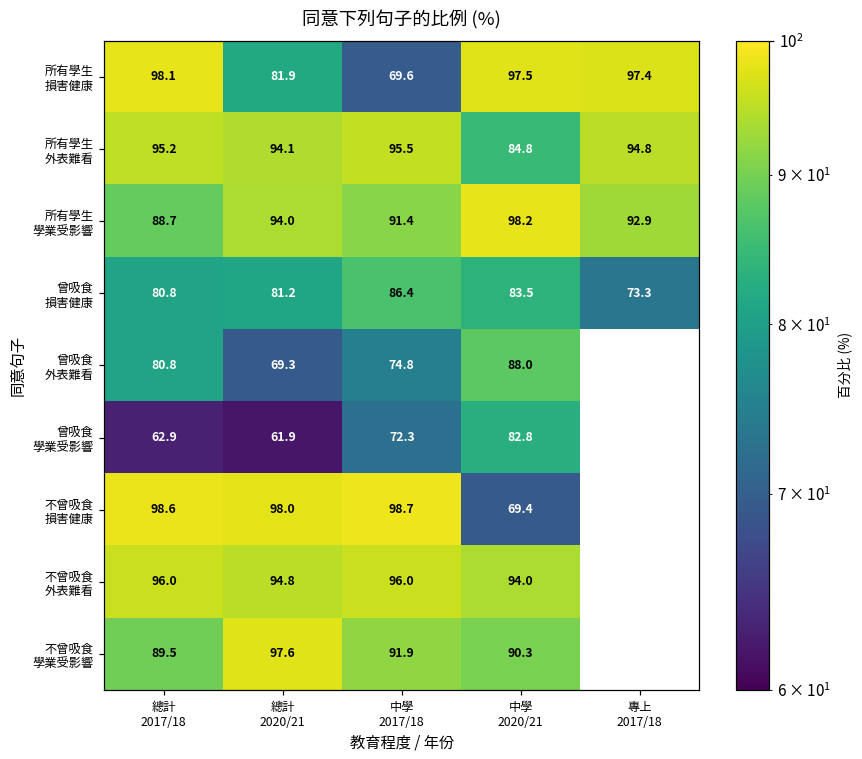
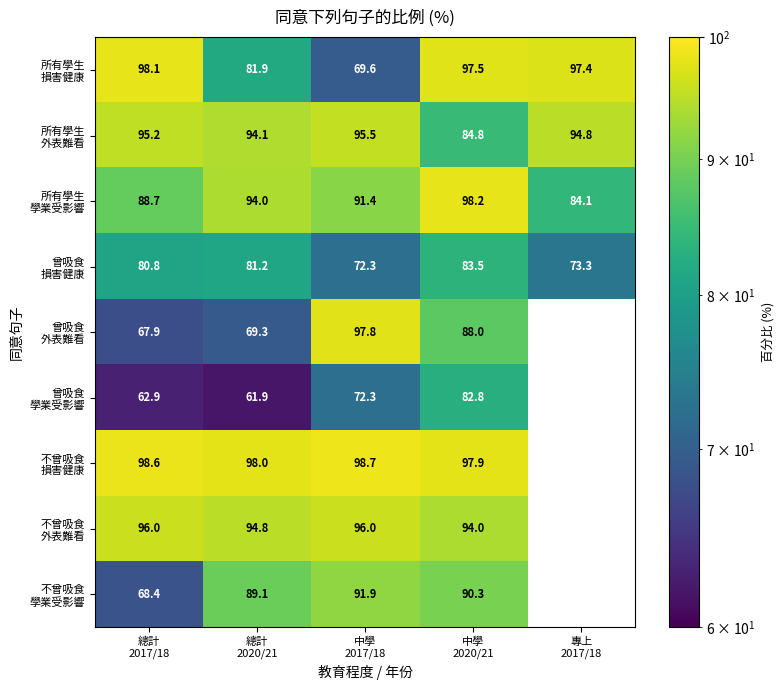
  {
    "所有學生 損害健康": {
      "總計 2017/18": 98.1,
      "總計 2020/21": 81.9,
      "中學 2017/18": 69.6,
      "中學 2020/21": 97.5,
      "專上 2017/18": 97.4
    },
    "所有學生 外表難看": {
      "總計 2017/18": 95.2,
      "總計 2020/21": 94.1,
      "中學 2017/18": 95.5,
      "中學 2020/21": 84.8,
      "專上 2017/18": 94.8
    },
    "所有學生 學業受影響": {
      "總計 2017/18": 88.7,
      "總計 2020/21": 94.0,
      "中學 2017/18": 91.4,
      "中學 2020/21": 98.2,
-     "專上 2017/18": 92.9
+     "專上 2017/18": 84.1
    },
    "曾吸食 損害健康": {
      "總計 2017/18": 80.8,
      "總計 2020/21": 81.2,
-     "中學 2017/18": 86.4,
+     "中學 2017/18": 72.3,
      "中學 2020/21": 83.5,
      "專上 2017/18": 73.3
    },
    "曾吸食 外表難看": {
-     "總計 2017/18": 80.8,
+     "總計 2017/18": 67.9,
      "總計 2020/21": 69.3,
-     "中學 2017/18": 74.8,
+     "中學 2017/18": 97.8,
      "中學 2020/21": 88.0
    },
    "曾吸食 學業受影響": {
      "總計 2017/18": 62.9,
      "總計 2020/21": 61.9,
      "中學 2017/18": 72.3,
      "中學 2020/21": 82.8
    },
    "不曾吸食 損害健康": {
      "總計 2017/18": 98.6,
      "總計 2020/21": 98.0,
      "中學 2017/18": 98.7,
-     "中學 2020/21": 69.4
+     "中學 2020/21": 97.9
    },
    "不曾吸食 外表難看": {
      "總計 2017/18": 96.0,
      "總計 2020/21": 94.8,
      "中學 2017/18": 96.0,
      "中學 2020/21": 94.0
    },
    "不曾吸食 學業受影響": {
-     "總計 2017/18": 89.5,
-     "總計 2020/21": 97.6,
+     "總計 2017/18": 68.4,
+     "總計 2020/21": 89.1,
      "中學 2017/18": 91.9,
      "中學 2020/21": 90.3
    }
  }
